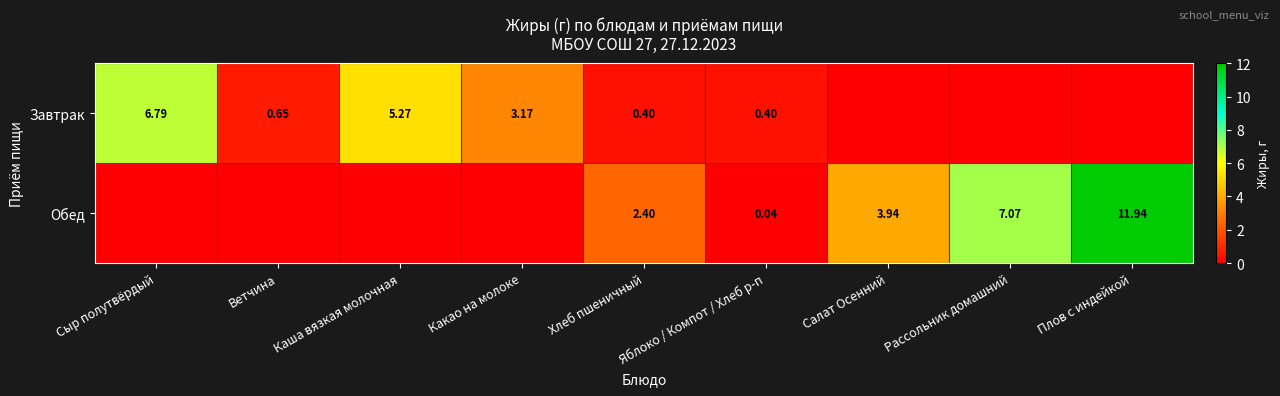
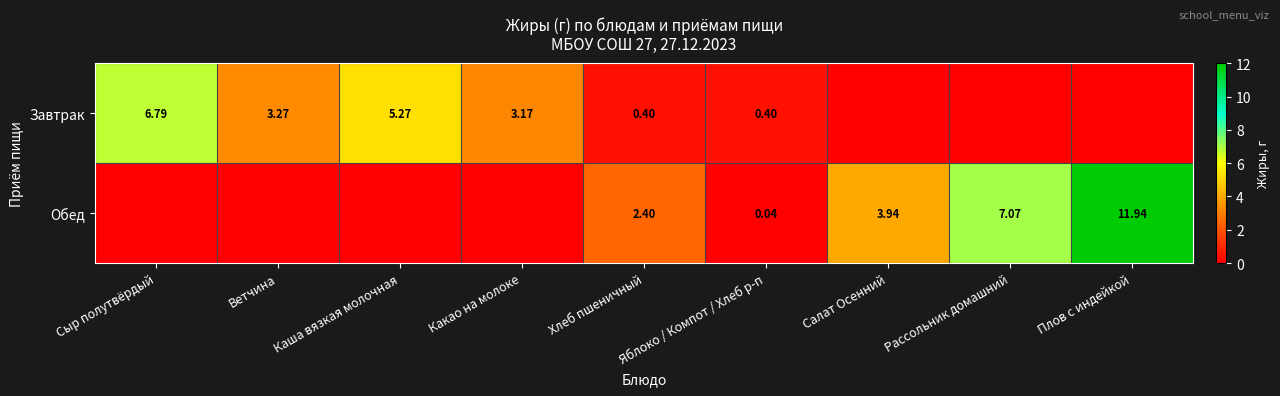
  {
    "Завтрак": {
      "Сыр полутвёрдый": 6.79,
-     "Ветчина": 0.65,
+     "Ветчина": 3.27,
      "Каша вязкая молочная": 5.27,
      "Какао на молоке": 3.17,
      "Хлеб пшеничный": 0.40,
      "Яблоко / Компот / Хлеб р-п": 0.40
    },
    "Обед": {
      "Хлеб пшеничный": 2.40,
      "Яблоко / Компот / Хлеб р-п": 0.04,
      "Салат Осенний": 3.94,
      "Рассольник домашний": 7.07,
      "Плов с индейкой": 11.94
    }
  }
